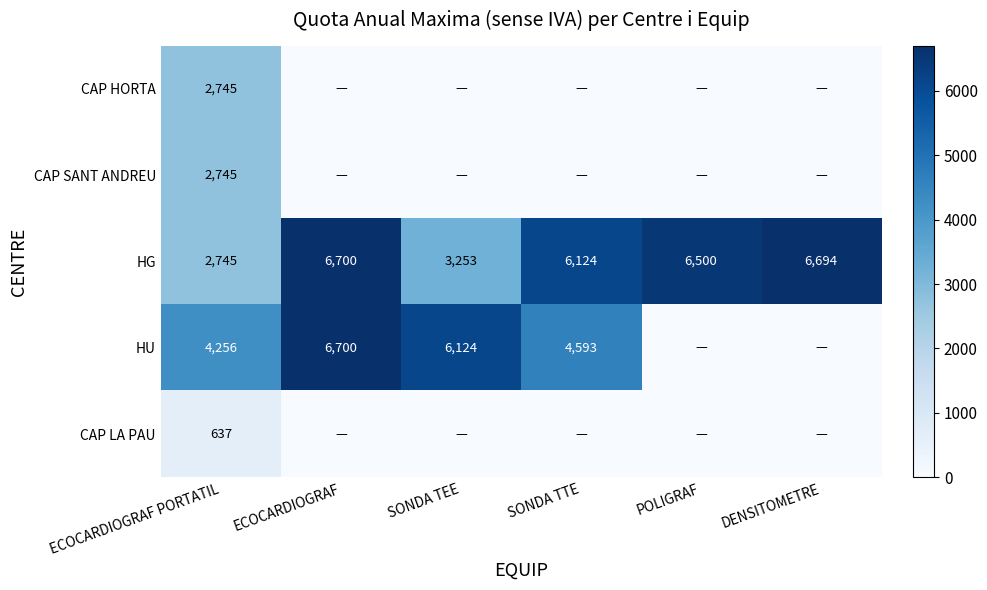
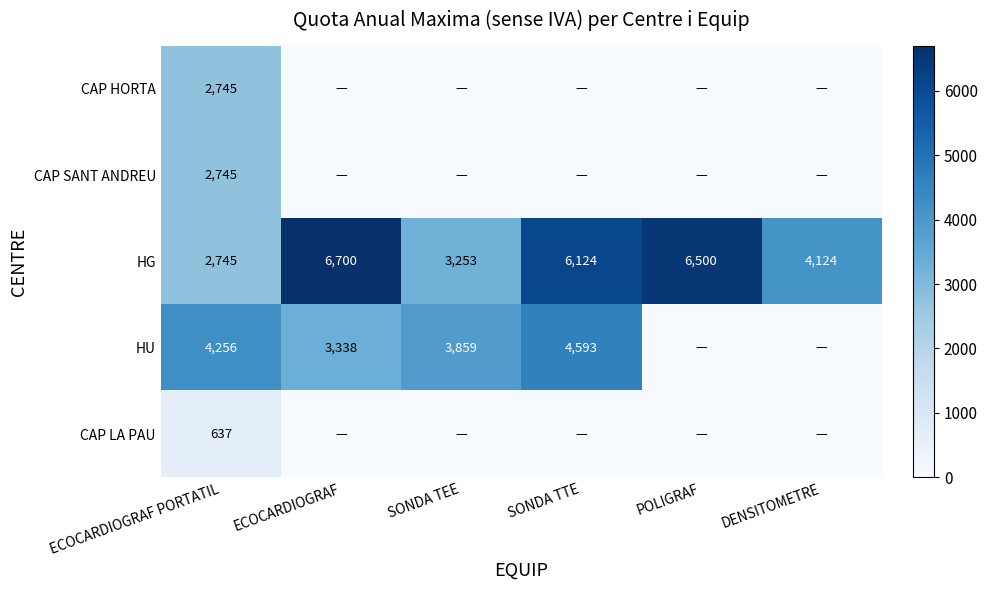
  {
    "CAP HORTA": {
      "ECOCARDIOGRAF PORTATIL": "2,745"
    },
    "CAP SANT ANDREU": {
      "ECOCARDIOGRAF PORTATIL": "2,745"
    },
    "HG": {
      "ECOCARDIOGRAF PORTATIL": "2,745",
      "ECOCARDIOGRAF": "6,700",
      "SONDA TEE": "3,253",
      "SONDA TTE": "6,124",
      "POLIGRAF": "6,500",
-     "DENSITOMETRE": "6,694"
+     "DENSITOMETRE": "4,124"
    },
    "HU": {
      "ECOCARDIOGRAF PORTATIL": "4,256",
-     "ECOCARDIOGRAF": "6,700",
-     "SONDA TEE": "6,124",
+     "ECOCARDIOGRAF": "3,338",
+     "SONDA TEE": "3,859",
      "SONDA TTE": "4,593"
    },
    "CAP LA PAU": {
      "ECOCARDIOGRAF PORTATIL": "637"
    }
  }
